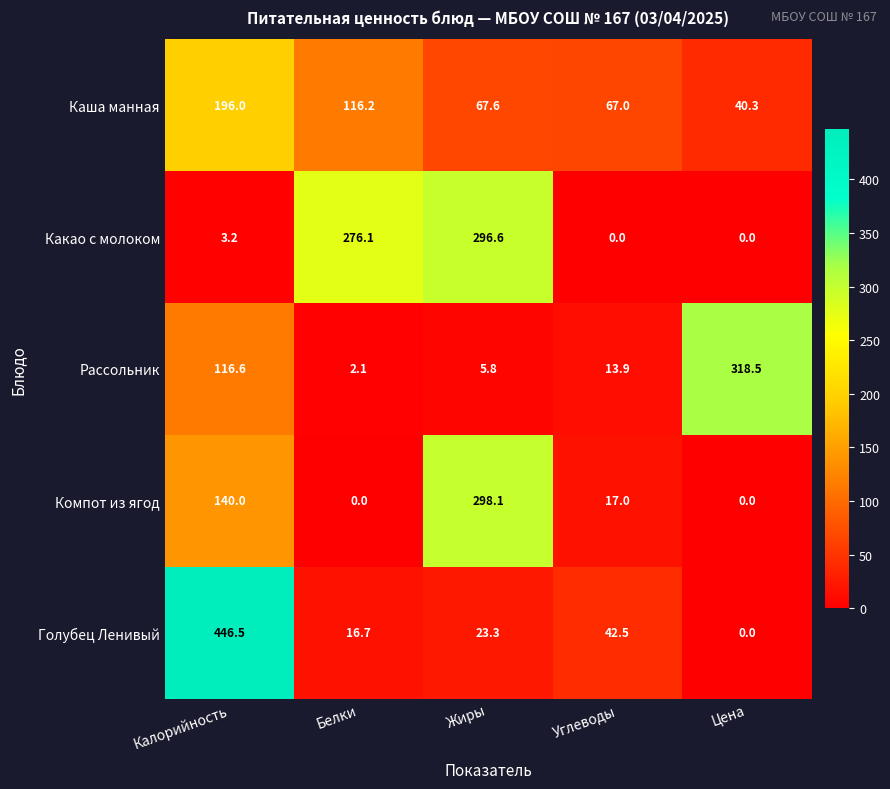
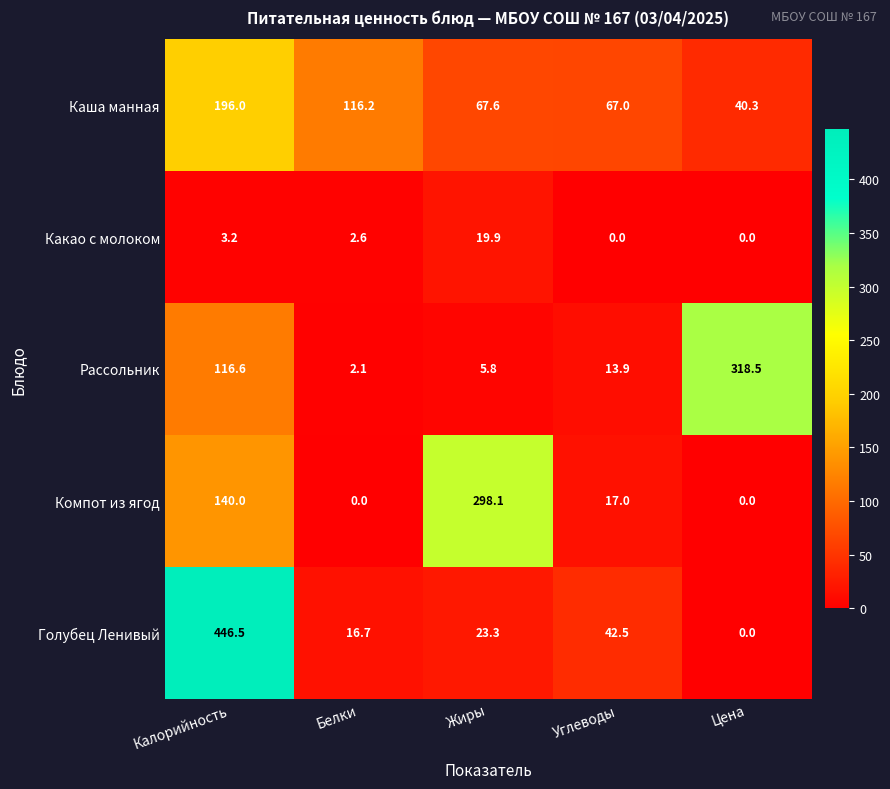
  {
    "Каша манная": {
      "Калорийность": 196.0,
      "Белки": 116.2,
      "Жиры": 67.6,
      "Углеводы": 67.0,
      "Цена": 40.3
    },
    "Какао с молоком": {
      "Калорийность": 3.2,
-     "Белки": 276.1,
-     "Жиры": 296.6,
+     "Белки": 2.6,
+     "Жиры": 19.9,
      "Углеводы": 0.0,
      "Цена": 0.0
    },
    "Рассольник": {
      "Калорийность": 116.6,
      "Белки": 2.1,
      "Жиры": 5.8,
      "Углеводы": 13.9,
      "Цена": 318.5
    },
    "Компот из ягод": {
      "Калорийность": 140.0,
      "Белки": 0.0,
      "Жиры": 298.1,
      "Углеводы": 17.0,
      "Цена": 0.0
    },
    "Голубец Ленивый": {
      "Калорийность": 446.5,
      "Белки": 16.7,
      "Жиры": 23.3,
      "Углеводы": 42.5,
      "Цена": 0.0
    }
  }
